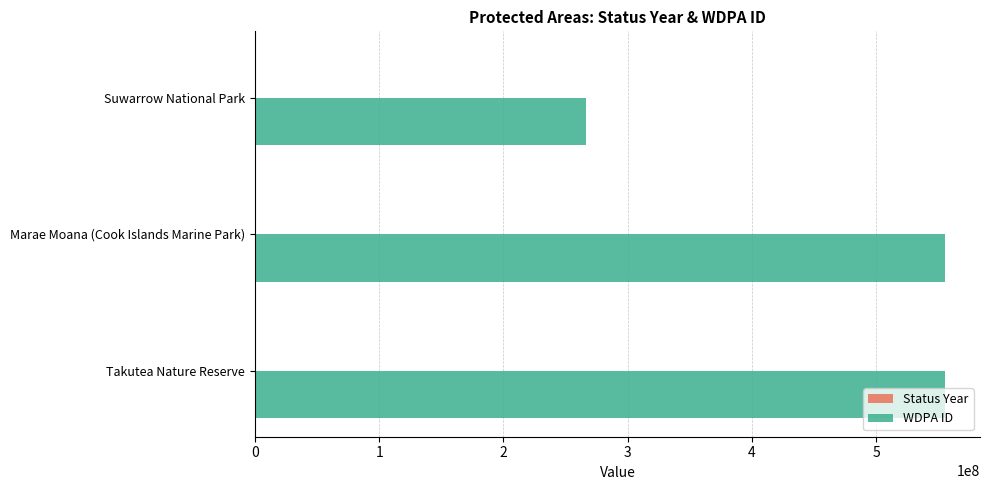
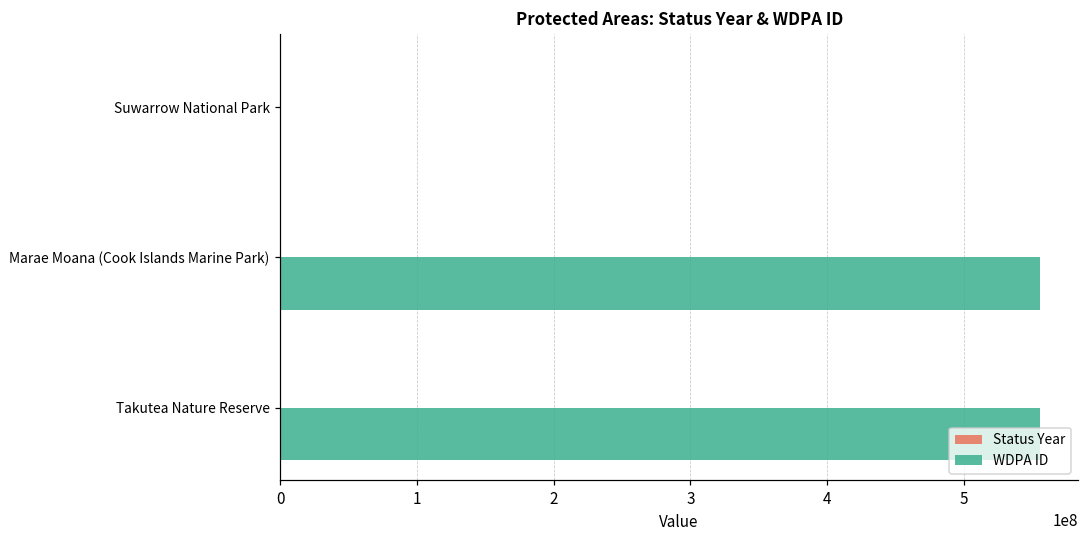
  {
    "WDPA ID": {
-     "Suwarrow National Park": 266000000,
+     "Suwarrow National Park": 0,
      "Marae Moana (Cook Islands Marine Park)": 556000000
    }
  }
